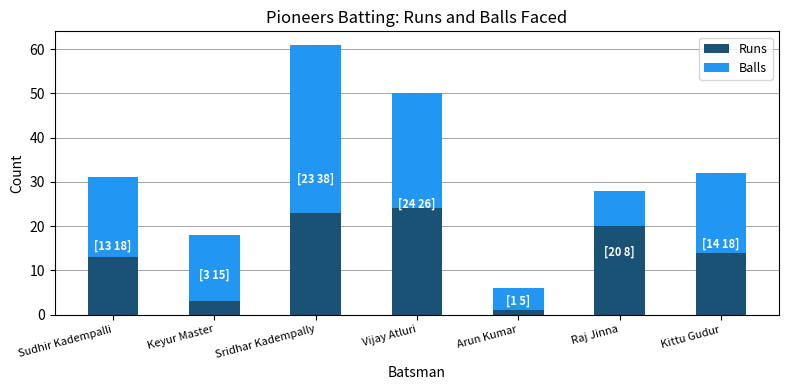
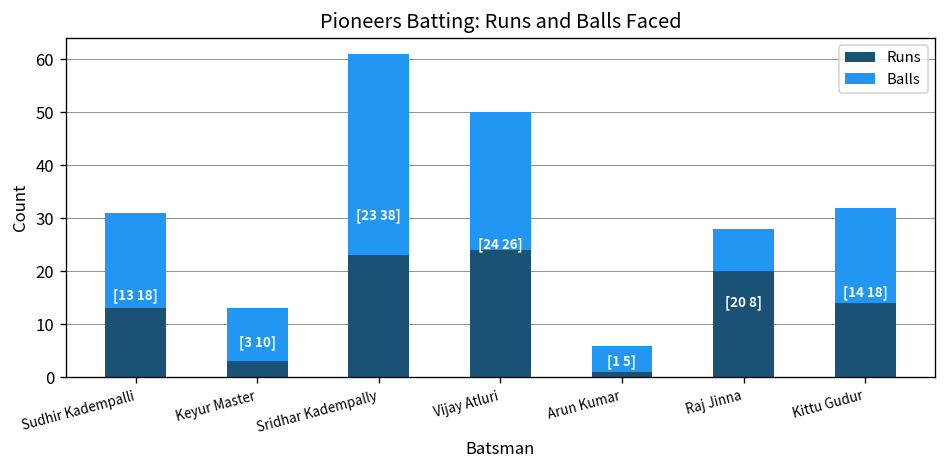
  {
    "Runs": {
      "Sudhir Kadempalli": "13",
      "Keyur Master": "3",
      "Vijay Atluri": "24",
      "Arun Kumar": "1",
      "Raj Jinna": "20",
      "Kittu Gudur": "14"
    },
    "Balls": {
      "Sudhir Kadempalli": "18]",
-     "Keyur Master": "15]",
+     "Keyur Master": "10]",
      "Sridhar Kadempally": "38]",
      "Vijay Atluri": "26]",
      "Arun Kumar": "5]",
      "Kittu Gudur": "18]"
    }
  }
